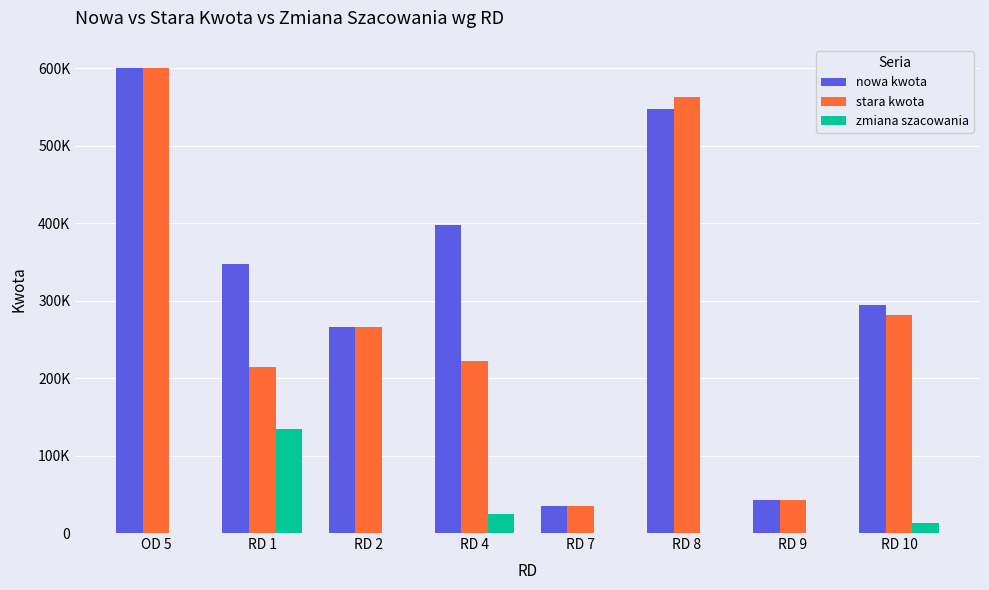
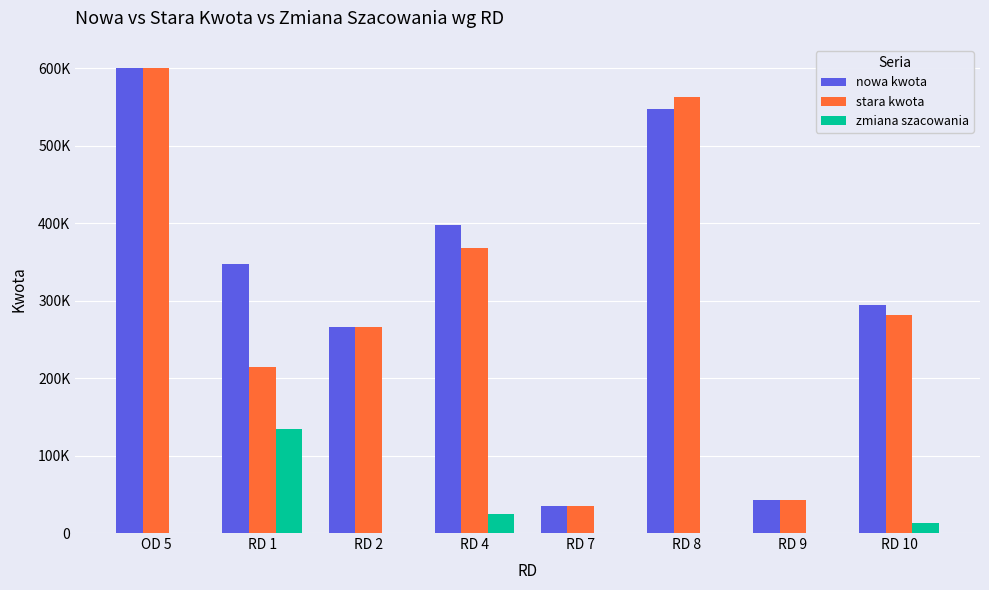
  {
    "nowa kwota": {
      "OD 5": 600000,
      "RD 1": 350000,
      "RD 2": 270000,
      "RD 4": 400000,
      "RD 7": 40000,
      "RD 8": 550000,
      "RD 9": 40000,
      "RD 10": 290000
    },
    "stara kwota": {
      "OD 5": 600000,
      "RD 1": 210000,
      "RD 2": 270000,
-     "RD 4": 220000,
+     "RD 4": 370000,
      "RD 7": 40000,
      "RD 8": 560000,
      "RD 9": 40000,
      "RD 10": 280000
    },
    "zmiana szacowania": {
      "OD 5": 0,
      "RD 1": 130000,
      "RD 2": 0,
      "RD 4": 20000,
      "RD 7": 0,
      "RD 8": 0,
      "RD 9": 0,
      "RD 10": 10000
    }
  }
